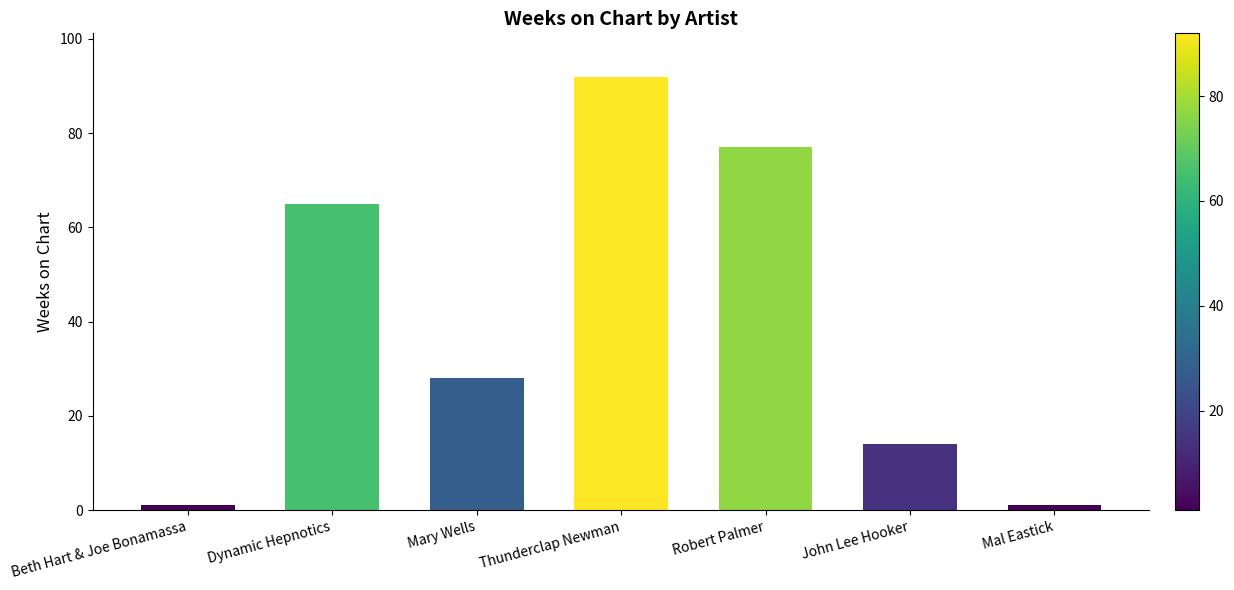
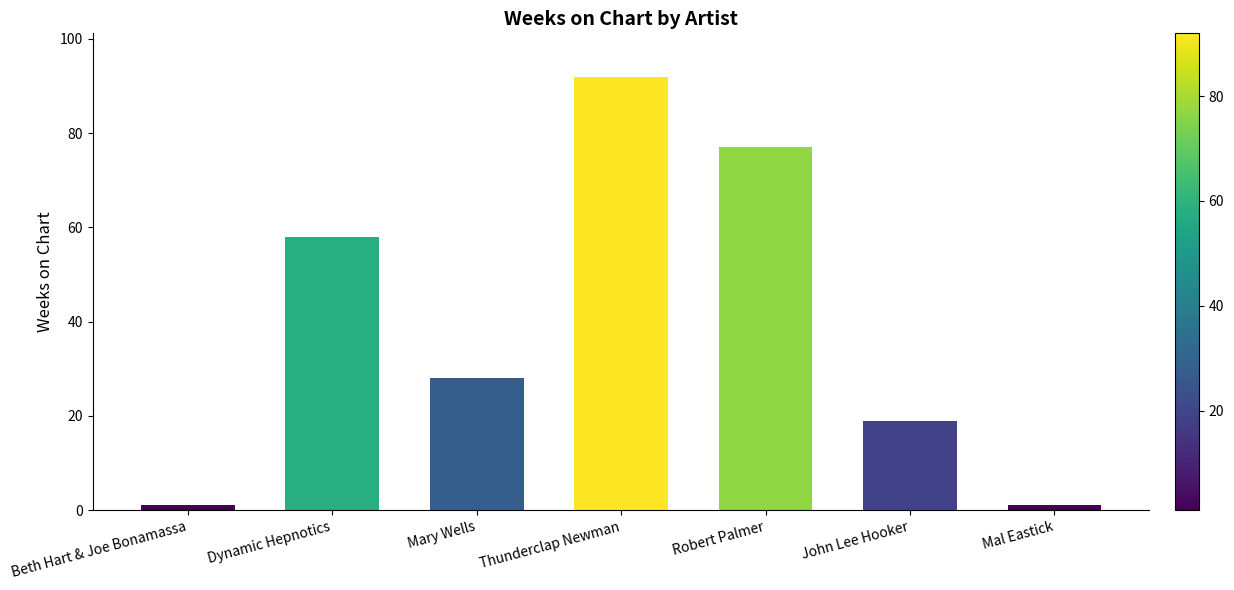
  {
    "Beth Hart & Joe Bonamassa": 1,
-   "Dynamic Hepnotics": 65,
+   "Dynamic Hepnotics": 58,
    "Mary Wells": 28,
    "Thunderclap Newman": 92,
    "Robert Palmer": 77,
-   "John Lee Hooker": 14,
+   "John Lee Hooker": 19,
    "Mal Eastick": 1
  }
